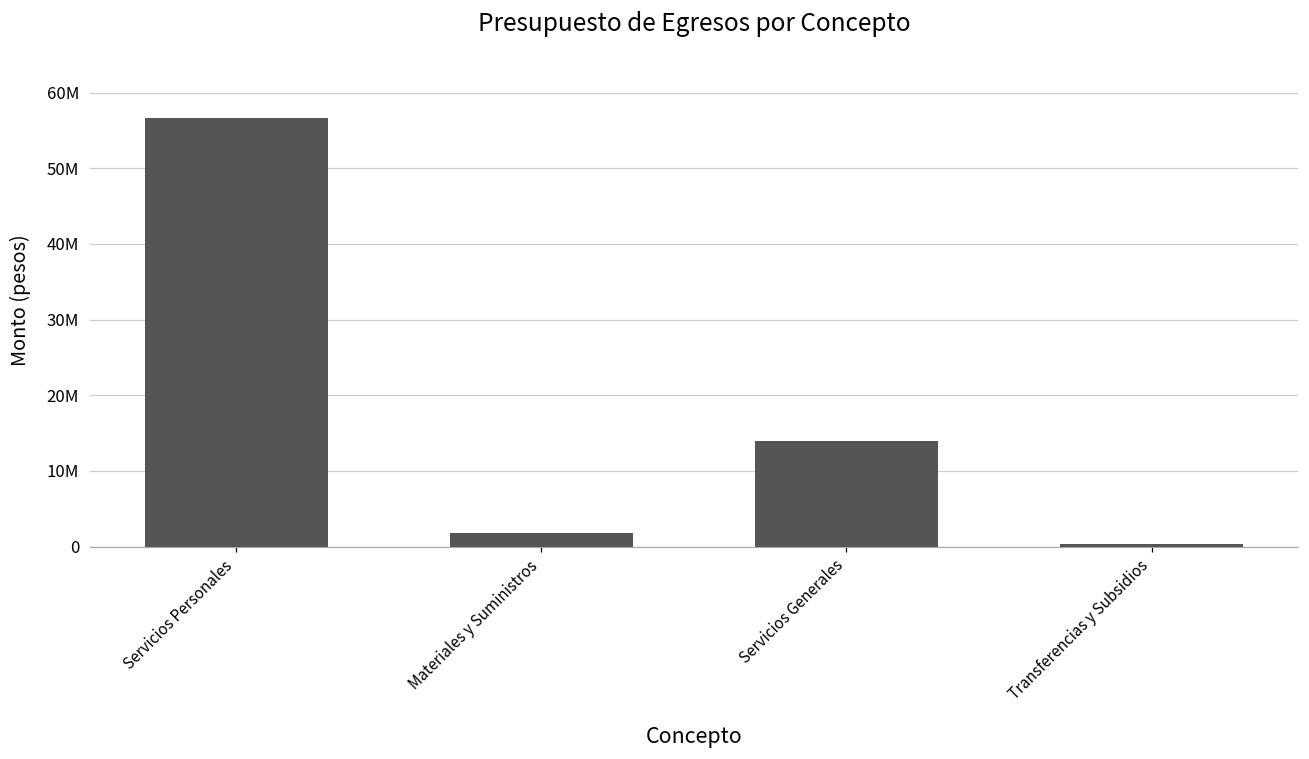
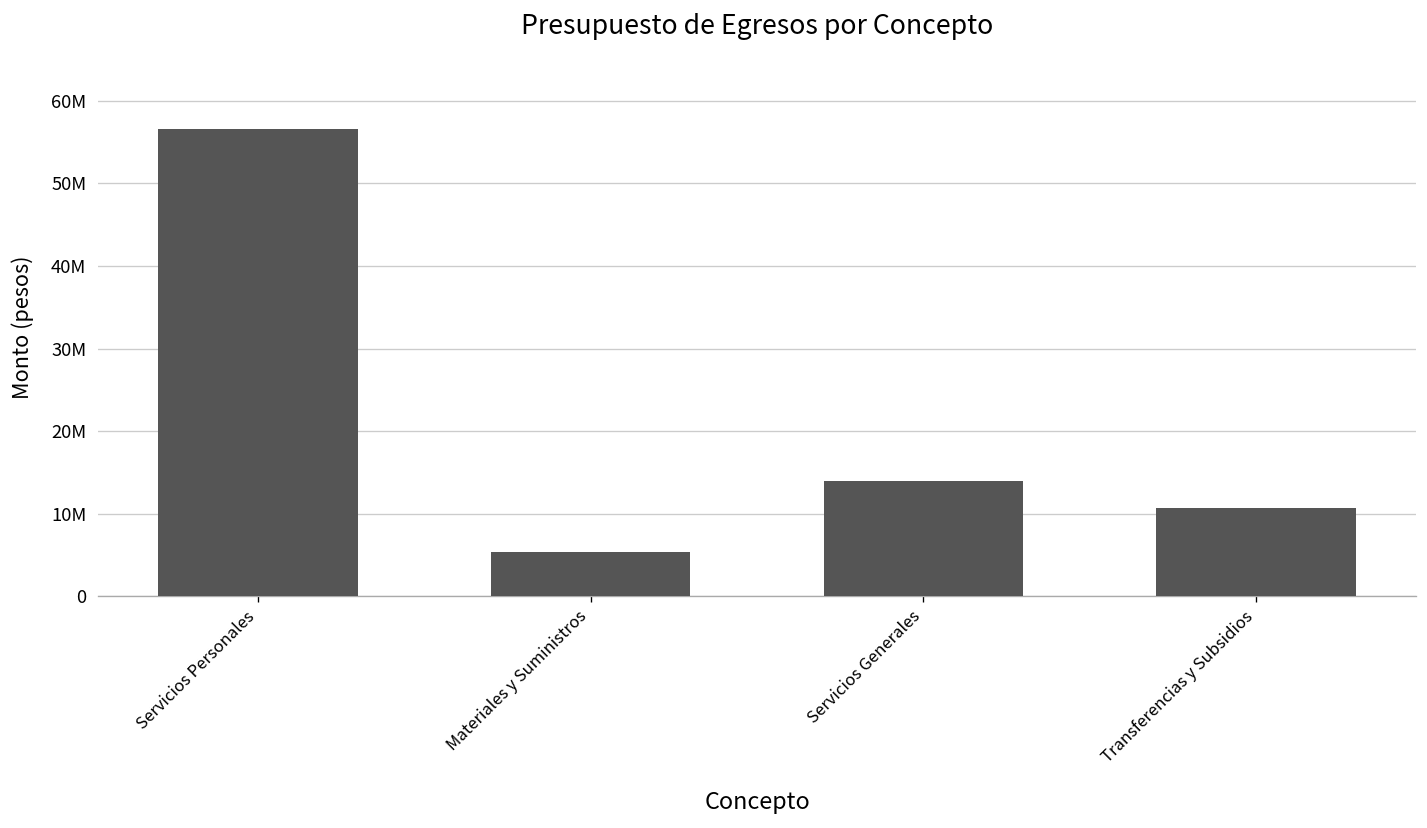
  {
    "Servicios Personales": 57000000,
-   "Materiales y Suministros": 2000000,
+   "Materiales y Suministros": 5000000,
    "Servicios Generales": 14000000,
-   "Transferencias y Subsidios": 0
+   "Transferencias y Subsidios": 11000000
  }
